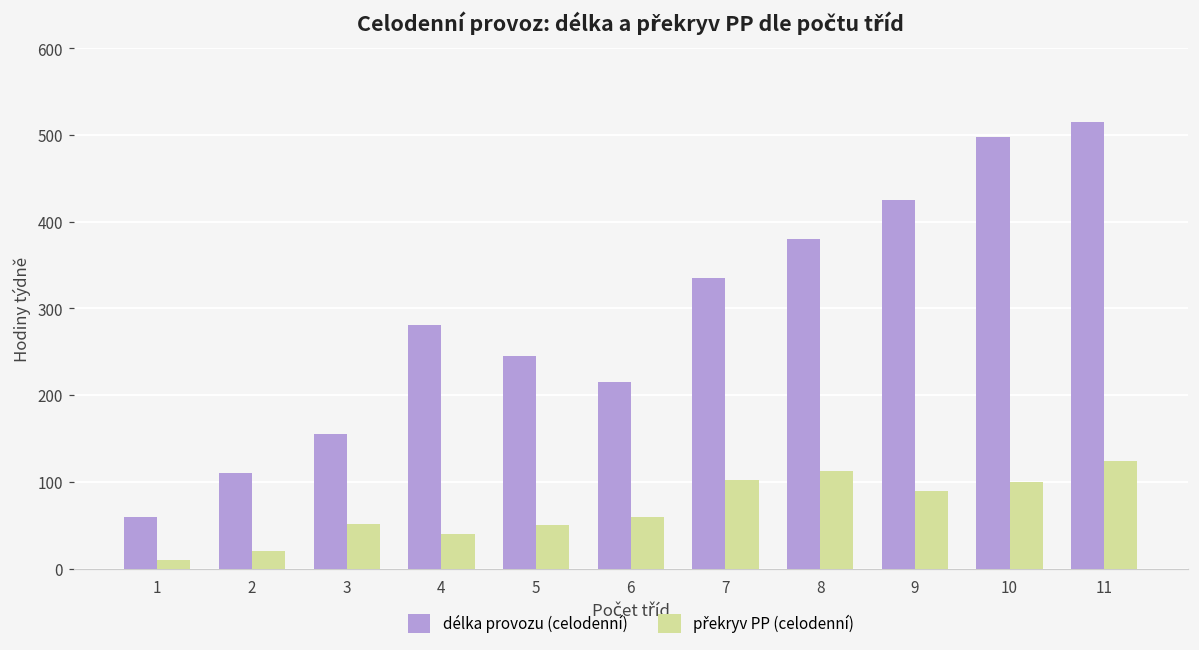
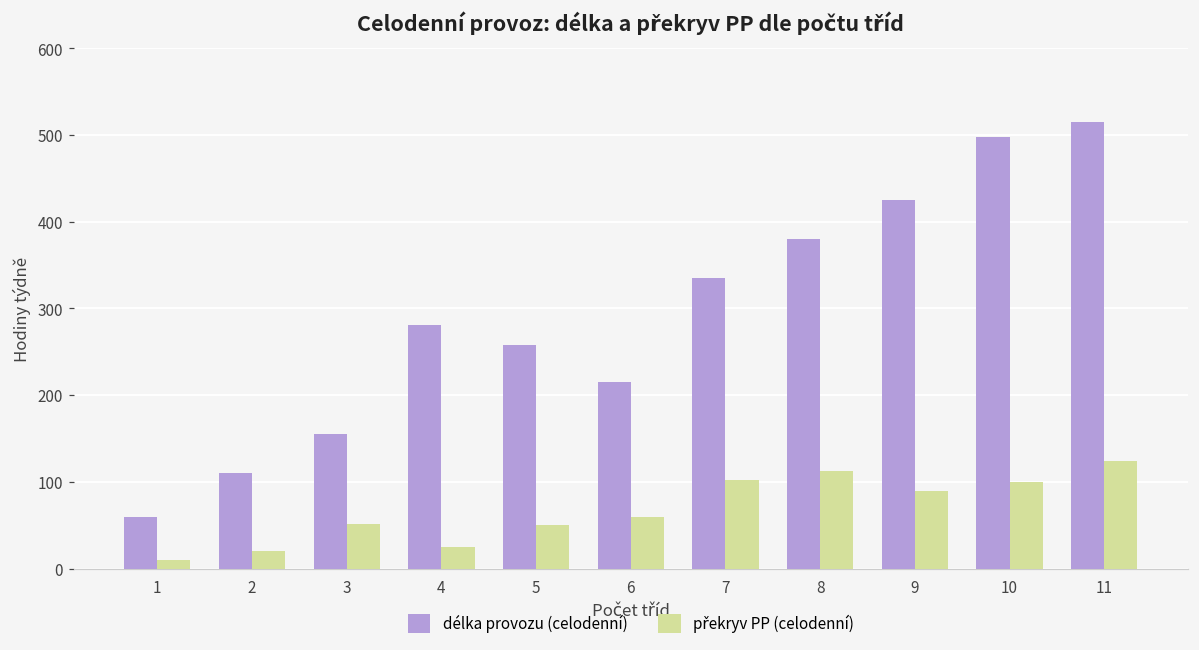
  {
    "délka provozu (celodenní)": {
      "1": 60,
      "2": 110,
      "3": 160,
      "4": 280,
-     "5": 250,
+     "5": 260,
      "6": 220,
      "7": 340,
      "8": 380,
      "9": 430,
      "10": 500,
      "11": 520
    },
    "překryv PP (celodenní)": {
      "1": 10,
      "2": 20,
      "3": 50,
-     "4": 40,
+     "4": 30,
      "5": 50,
      "6": 60,
      "7": 100,
      "8": 110,
      "9": 90,
      "10": 100,
      "11": 120
    }
  }
